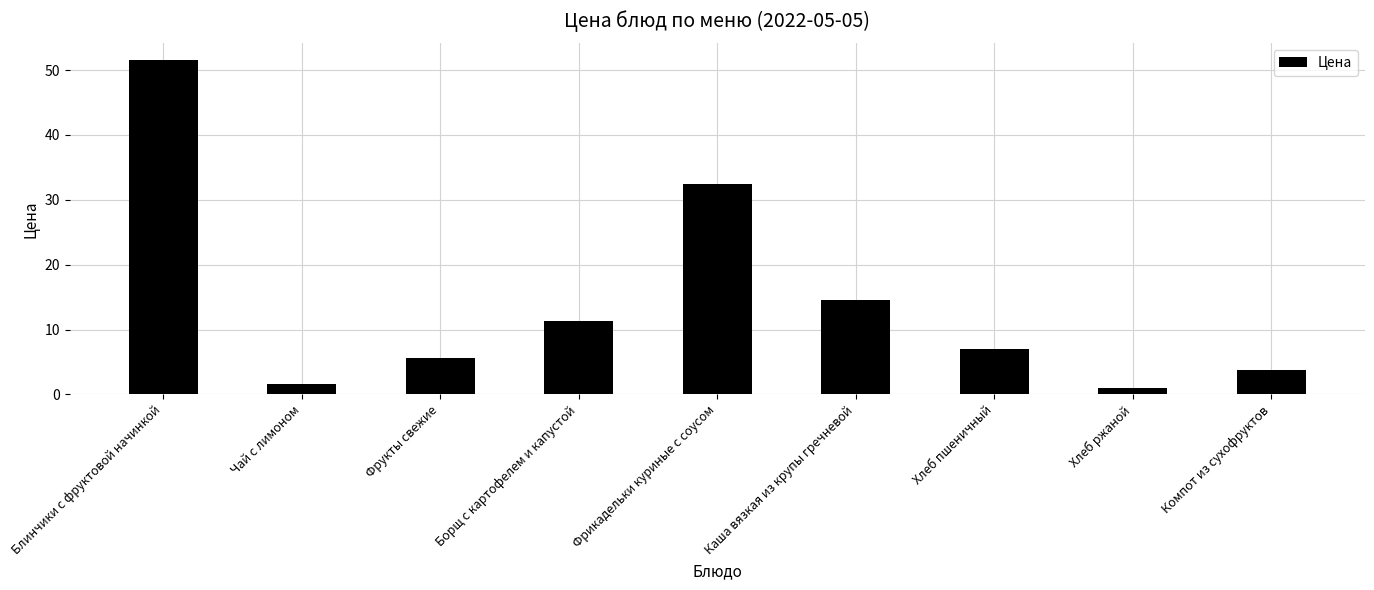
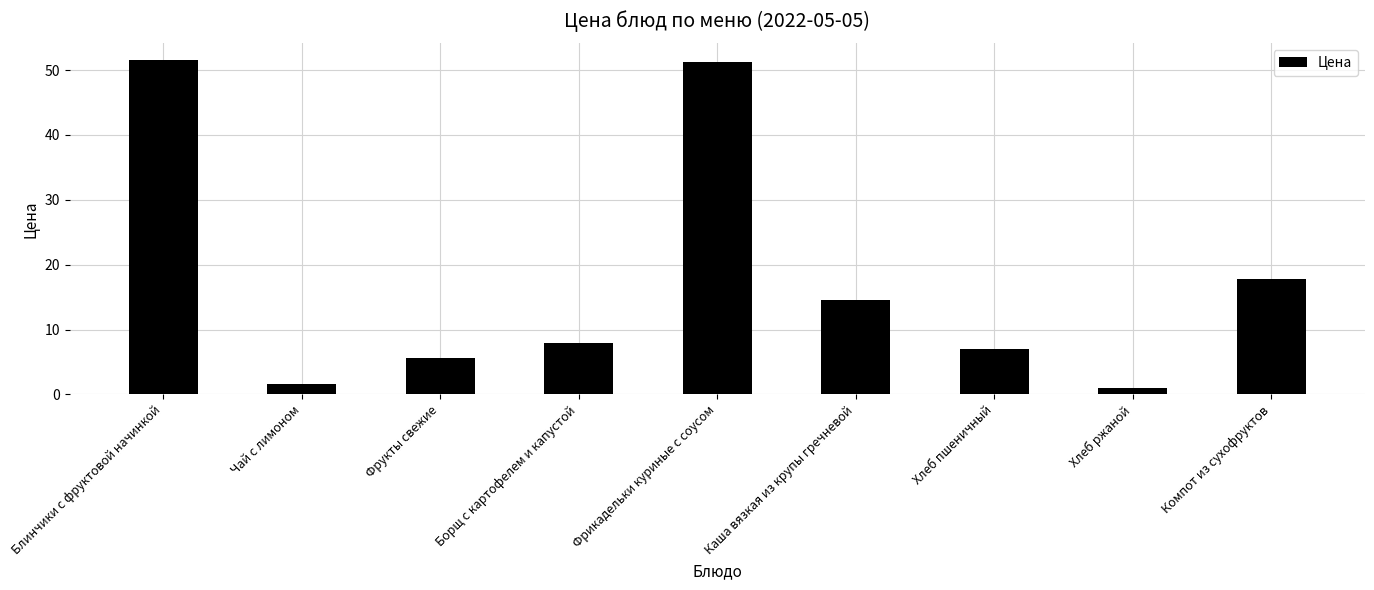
  {
    "Блинчики с фруктовой начинкой": 52,
    "Чай с лимоном": 2,
    "Фрукты свежие": 6,
-   "Борщ с картофелем и капустой": 11,
-   "Фрикадельки куриные с соусом": 33,
+   "Борщ с картофелем и капустой": 8,
+   "Фрикадельки куриные с соусом": 51,
    "Каша вязкая из крупы гречневой": 14,
    "Хлеб пшеничный": 7,
    "Хлеб ржаной": 1,
-   "Компот из сухофруктов": 4
+   "Компот из сухофруктов": 18
  }
